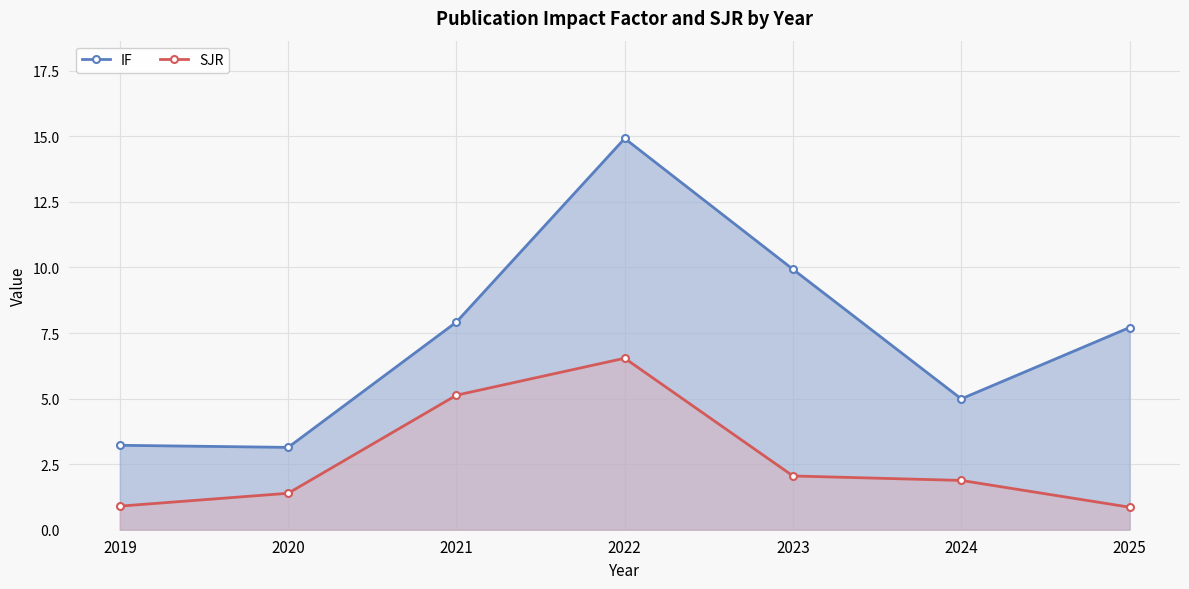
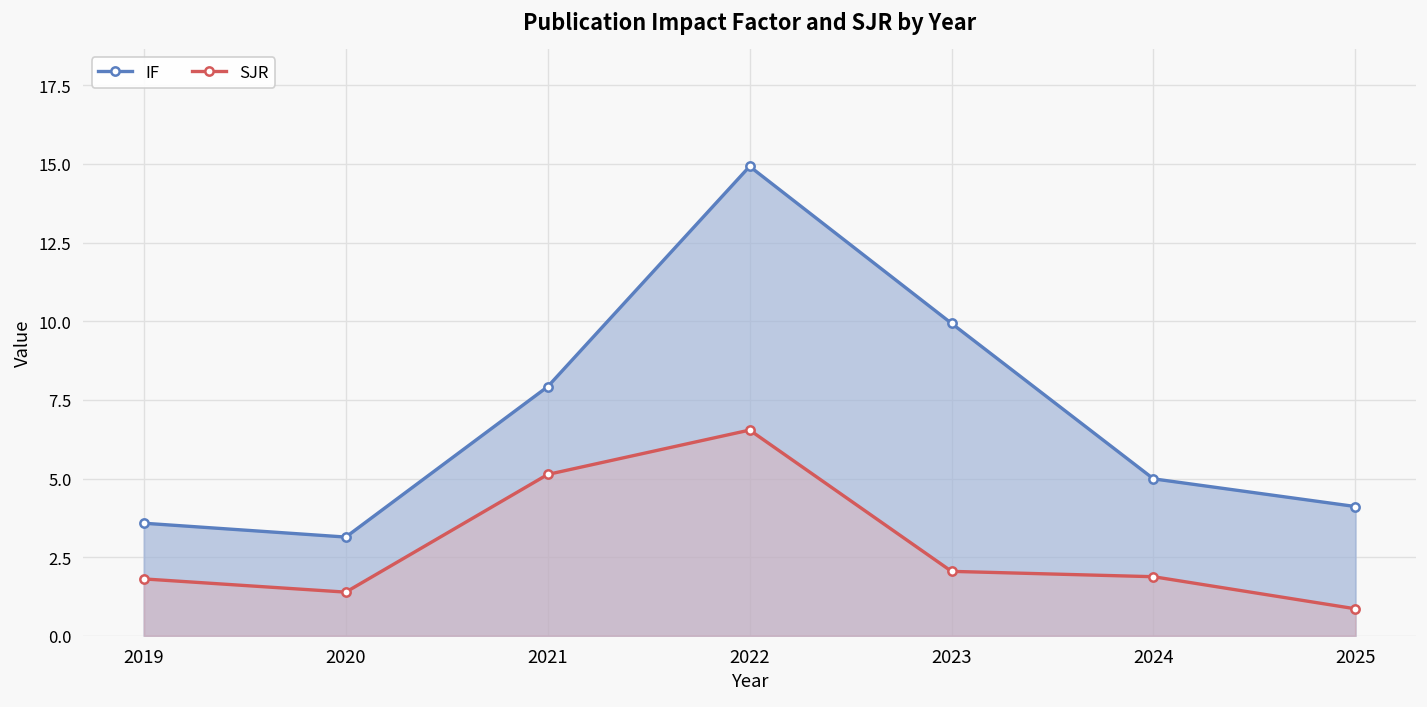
  {
    "IF": {
-     "2019": 3.2,
+     "2019": 3.6,
      "2020": 3.1,
      "2021": 7.9,
      "2022": 14.9,
      "2023": 9.9,
      "2024": 5.0,
-     "2025": 7.7
+     "2025": 4.1
    },
    "SJR": {
-     "2019": 0.9,
+     "2019": 1.8,
      "2020": 1.4,
      "2021": 5.1,
      "2022": 6.5,
      "2023": 2.1,
      "2024": 1.9,
      "2025": 0.9
    }
  }
